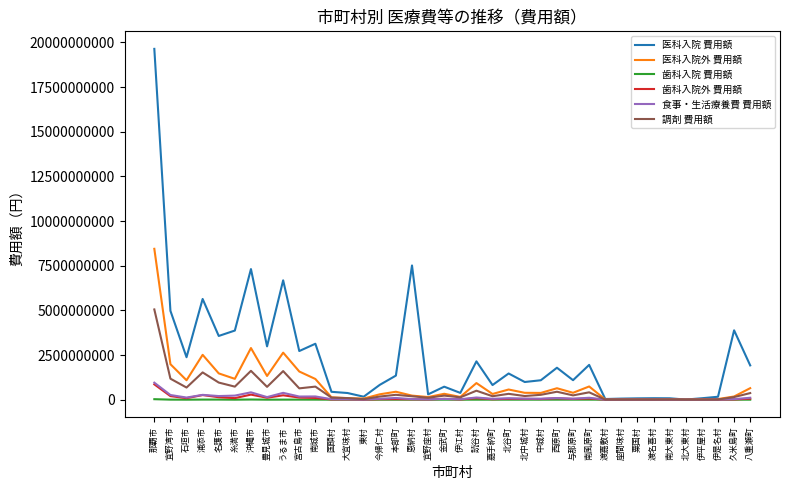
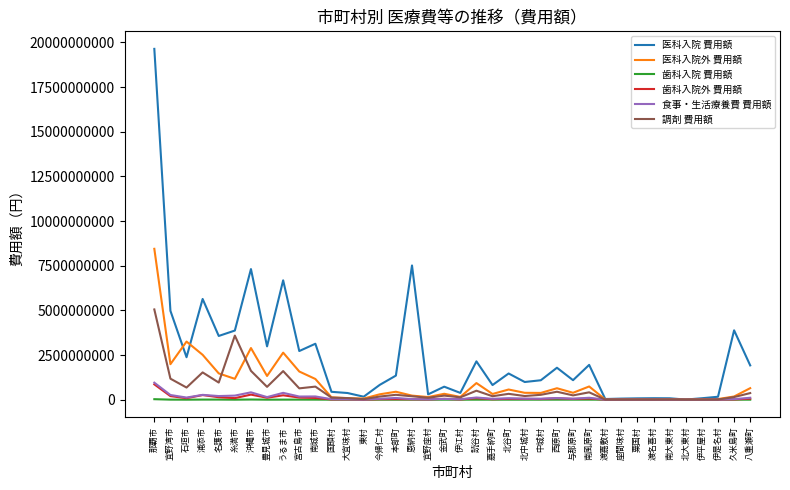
  {
    "医科入院 費用額": {
      "那覇市": 19600000000,
      "宜野湾市": 5000000000,
      "石垣市": 2400000000,
      "浦添市": 5600000000,
      "名護市": 3600000000,
      "糸満市": 3900000000,
      "沖縄市": 7300000000,
      "豊見城市": 3000000000,
      "うるま市": 6700000000,
      "宮古島市": 2700000000,
      "南城市": 3100000000,
      "国頭村": 400000000,
      "大宜味村": 400000000,
      "今帰仁村": 800000000,
      "本部町": 1300000000,
      "恩納村": 7500000000,
      "宜野座村": 300000000,
      "金武町": 700000000,
      "伊江村": 400000000,
      "読谷村": 2100000000,
      "嘉手納町": 800000000,
      "北谷町": 1500000000,
      "北中城村": 1000000000,
      "中城村": 1100000000,
      "西原町": 1800000000,
      "与那原町": 1100000000,
      "南風原町": 1900000000,
      "久米島町": 3900000000,
      "八重瀬町": 1900000000
    },
    "医科入院外 費用額": {
      "那覇市": 8400000000,
      "宜野湾市": 2000000000,
-     "石垣市": 1100000000,
+     "石垣市": 3300000000,
      "浦添市": 2500000000,
      "名護市": 1500000000,
      "糸満市": 1200000000,
      "沖縄市": 2900000000,
      "豊見城市": 1300000000,
      "うるま市": 2600000000,
      "宮古島市": 1600000000,
      "南城市": 1200000000,
      "本部町": 400000000,
      "読谷村": 900000000,
      "北谷町": 600000000,
      "北中城村": 400000000,
      "西原町": 600000000,
      "与那原町": 400000000,
      "南風原町": 700000000,
      "八重瀬町": 600000000
    },
    "歯科入院 費用額": {
      "那覇市": 0,
      "宜野湾市": 0,
      "浦添市": 0,
      "沖縄市": 0,
      "うるま市": 0
    },
    "調剤 費用額": {
      "那覇市": 5100000000,
      "宜野湾市": 1200000000,
      "石垣市": 700000000,
      "浦添市": 1500000000,
      "名護市": 1000000000,
-     "糸満市": 700000000,
+     "糸満市": 3600000000,
      "沖縄市": 1600000000,
      "豊見城市": 700000000,
      "うるま市": 1600000000,
      "宮古島市": 600000000,
      "南城市": 700000000,
      "本部町": 300000000,
      "読谷村": 500000000,
      "北谷町": 300000000,
      "北中城村": 200000000,
      "西原町": 400000000,
      "与那原町": 200000000,
      "南風原町": 400000000,
      "八重瀬町": 400000000
    }
  }
